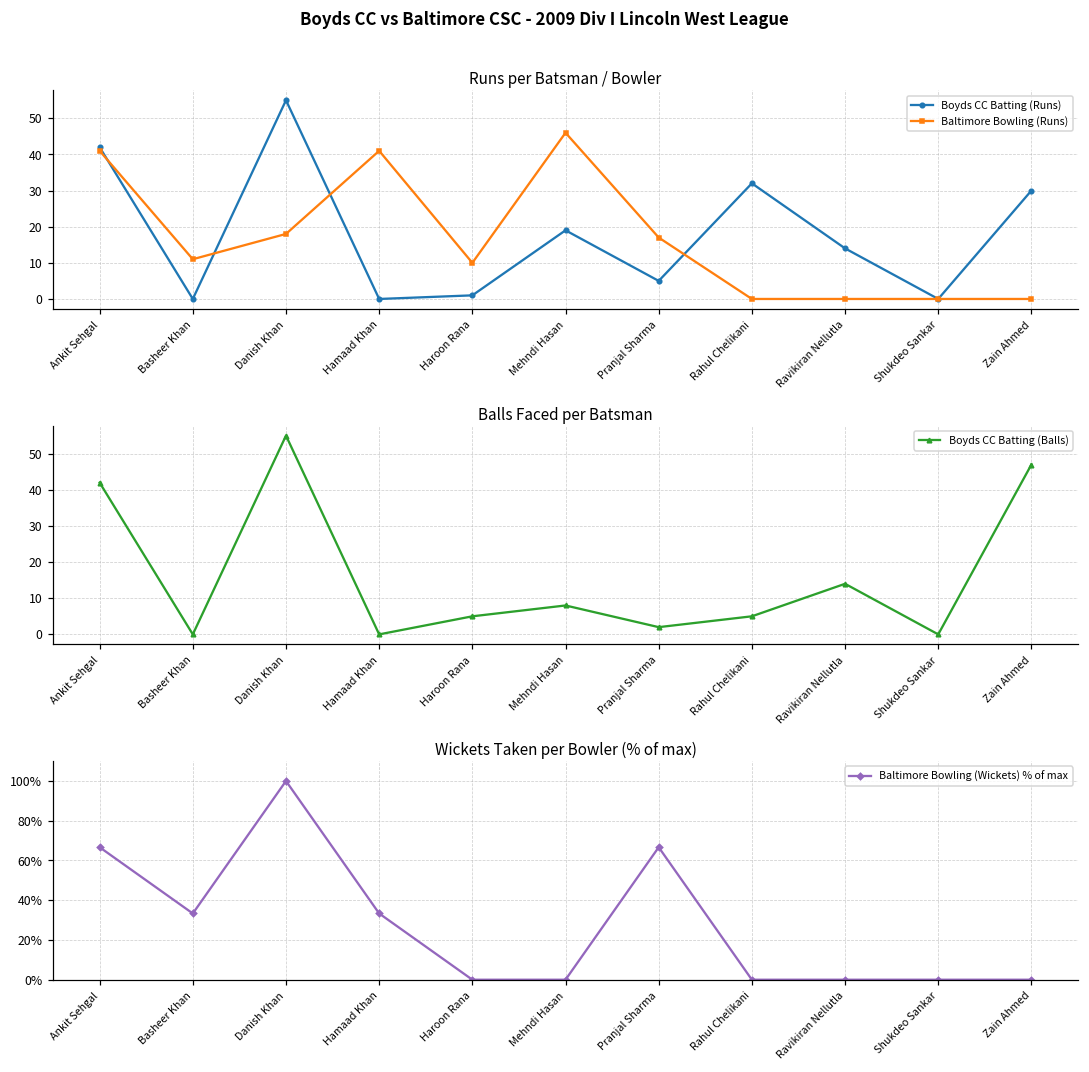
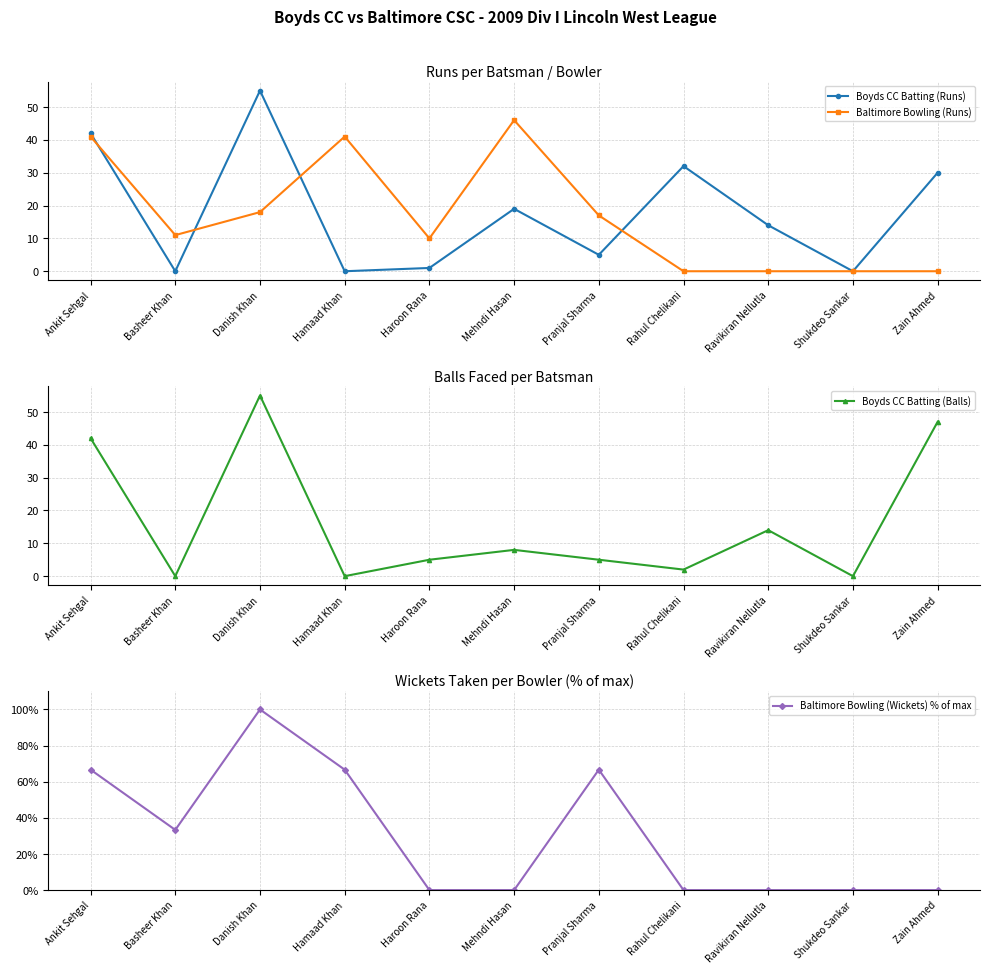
  {
    "Runs per Batsman / Bowler": {
      "Boyds CC Batting (Runs)": {
        "Ankit Sehgal": "42",
        "Basheer Khan": "0",
        "Danish Khan": "55",
        "Hamaad Khan": "0",
        "Haroon Rana": "1",
        "Mehndi Hasan": "19",
        "Pranjal Sharma": "5",
        "Rahul Chelikani": "32",
        "Ravikiran Nellutla": "14",
        "Zain Ahmed": "30"
      },
      "Baltimore Bowling (Runs)": {
        "Ankit Sehgal": "41",
        "Basheer Khan": "11",
        "Danish Khan": "18",
        "Hamaad Khan": "41",
        "Haroon Rana": "10",
        "Mehndi Hasan": "46",
        "Pranjal Sharma": "17",
        "Rahul Chelikani": "0",
        "Ravikiran Nellutla": "0",
        "Zain Ahmed": "0"
      }
    },
    "Balls Faced per Batsman": {
      "Ankit Sehgal": "42",
      "Basheer Khan": "0",
      "Danish Khan": "55",
      "Hamaad Khan": "0",
      "Haroon Rana": "5",
      "Mehndi Hasan": "8",
-     "Pranjal Sharma": "2",
-     "Rahul Chelikani": "5",
+     "Pranjal Sharma": "5",
+     "Rahul Chelikani": "2",
      "Ravikiran Nellutla": "14",
      "Shukdeo Sankar": "0",
      "Zain Ahmed": "47"
    },
    "Wickets Taken per Bowler (% of max)": {
      "Ankit Sehgal": "67%",
      "Basheer Khan": "33%",
      "Danish Khan": "100%",
-     "Hamaad Khan": "33%",
+     "Hamaad Khan": "67%",
      "Haroon Rana": "0%",
      "Mehndi Hasan": "0%",
      "Pranjal Sharma": "67%",
      "Rahul Chelikani": "0%",
      "Ravikiran Nellutla": "0%",
      "Shukdeo Sankar": "0%",
      "Zain Ahmed": "0%"
    }
  }
